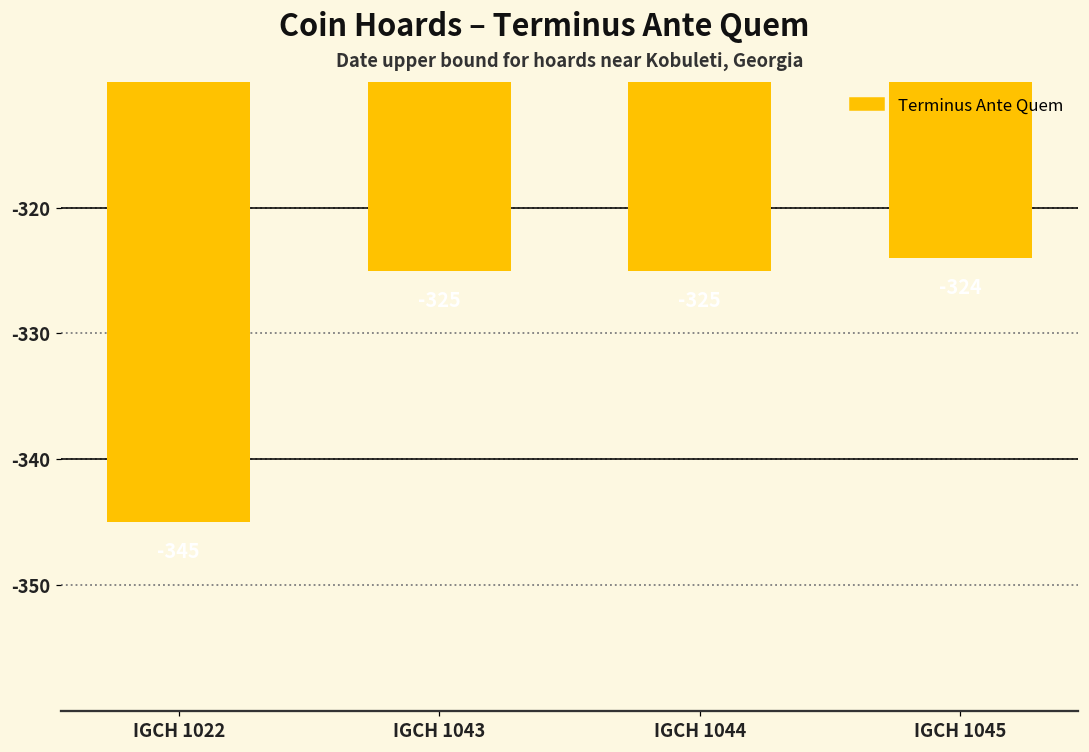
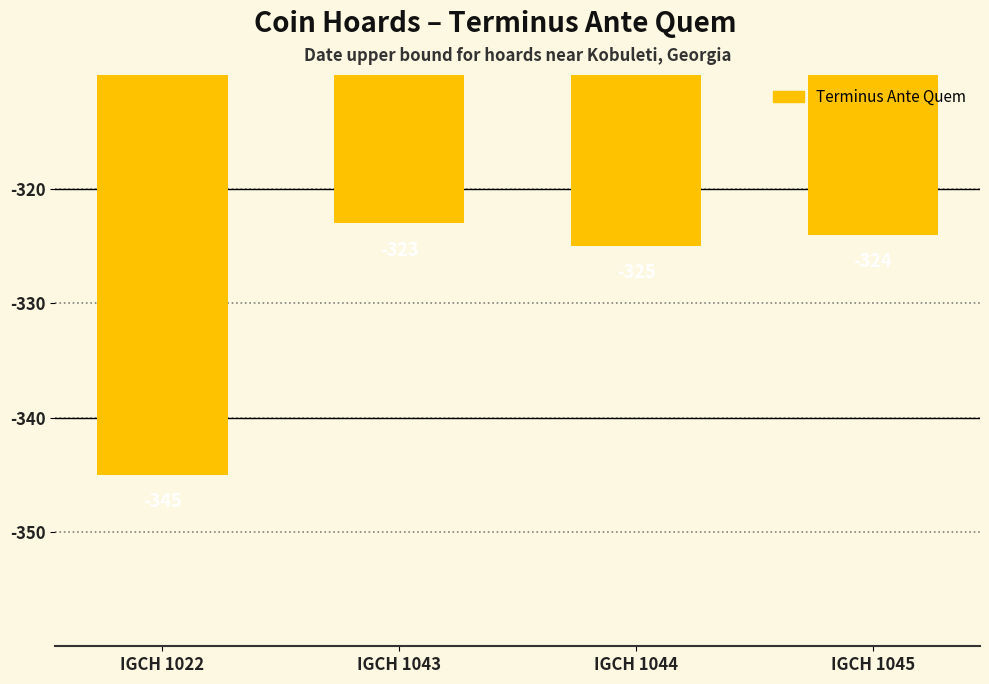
  {
    "IGCH 1022": -345,
-   "IGCH 1043": -325,
+   "IGCH 1043": -323,
    "IGCH 1044": -325,
    "IGCH 1045": -324
  }
